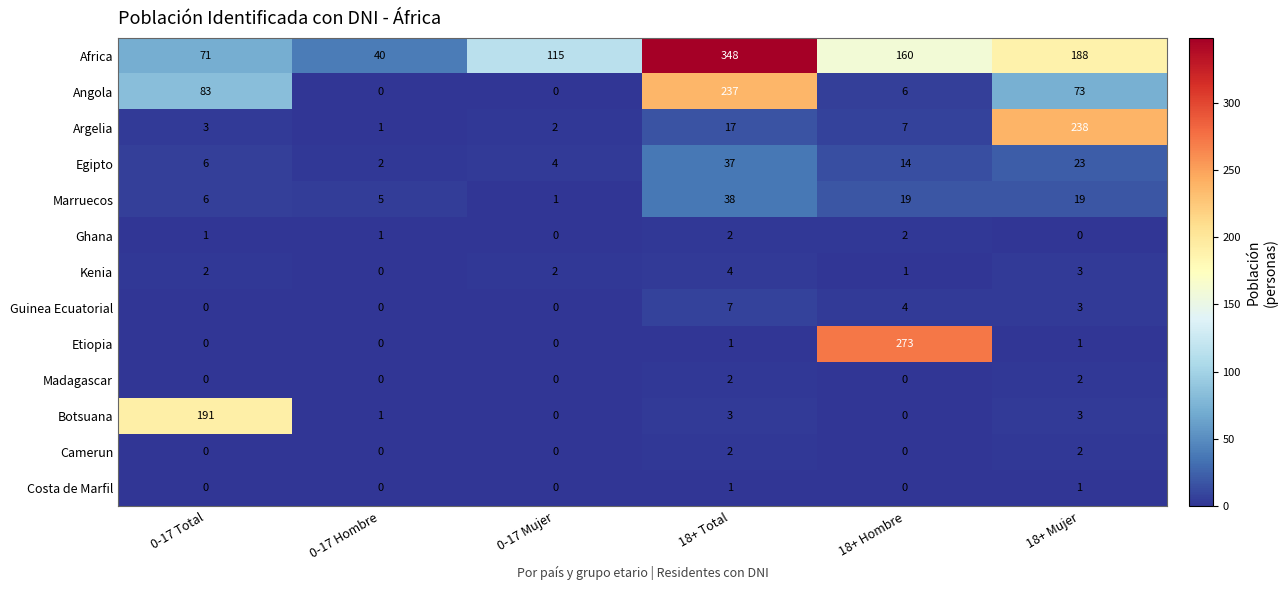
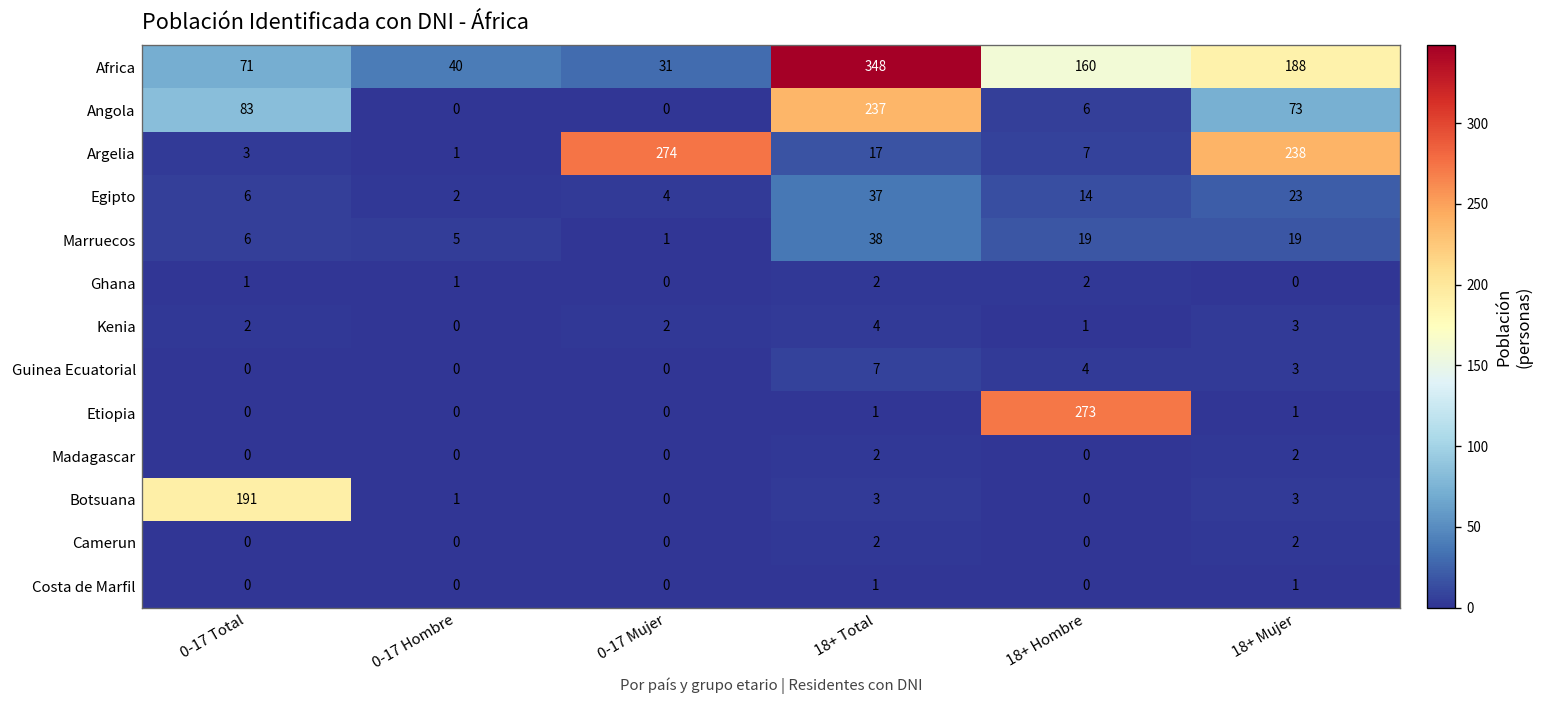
  {
    "Africa": {
      "0-17 Total": 71,
      "0-17 Hombre": 40,
-     "0-17 Mujer": 115,
+     "0-17 Mujer": 31,
      "18+ Total": 348,
      "18+ Hombre": 160,
      "18+ Mujer": 188
    },
    "Angola": {
      "0-17 Total": 83,
      "0-17 Hombre": 0,
      "0-17 Mujer": 0,
      "18+ Total": 237,
      "18+ Hombre": 6,
      "18+ Mujer": 73
    },
    "Argelia": {
      "0-17 Total": 3,
      "0-17 Hombre": 1,
-     "0-17 Mujer": 2,
+     "0-17 Mujer": 274,
      "18+ Total": 17,
      "18+ Hombre": 7,
      "18+ Mujer": 238
    },
    "Egipto": {
      "0-17 Total": 6,
      "0-17 Hombre": 2,
      "0-17 Mujer": 4,
      "18+ Total": 37,
      "18+ Hombre": 14,
      "18+ Mujer": 23
    },
    "Marruecos": {
      "0-17 Total": 6,
      "0-17 Hombre": 5,
      "0-17 Mujer": 1,
      "18+ Total": 38,
      "18+ Hombre": 19,
      "18+ Mujer": 19
    },
    "Ghana": {
      "0-17 Total": 1,
      "0-17 Hombre": 1,
      "0-17 Mujer": 0,
      "18+ Total": 2,
      "18+ Hombre": 2,
      "18+ Mujer": 0
    },
    "Kenia": {
      "0-17 Total": 2,
      "0-17 Hombre": 0,
      "0-17 Mujer": 2,
      "18+ Total": 4,
      "18+ Hombre": 1,
      "18+ Mujer": 3
    },
    "Guinea Ecuatorial": {
      "0-17 Total": 0,
      "0-17 Hombre": 0,
      "0-17 Mujer": 0,
      "18+ Total": 7,
      "18+ Hombre": 4,
      "18+ Mujer": 3
    },
    "Etiopia": {
      "0-17 Total": 0,
      "0-17 Hombre": 0,
      "0-17 Mujer": 0,
      "18+ Total": 1,
      "18+ Hombre": 273,
      "18+ Mujer": 1
    },
    "Madagascar": {
      "0-17 Total": 0,
      "0-17 Hombre": 0,
      "0-17 Mujer": 0,
      "18+ Total": 2,
      "18+ Hombre": 0,
      "18+ Mujer": 2
    },
    "Botsuana": {
      "0-17 Total": 191,
      "0-17 Hombre": 1,
      "0-17 Mujer": 0,
      "18+ Total": 3,
      "18+ Hombre": 0,
      "18+ Mujer": 3
    },
    "Camerun": {
      "0-17 Total": 0,
      "0-17 Hombre": 0,
      "0-17 Mujer": 0,
      "18+ Total": 2,
      "18+ Hombre": 0,
      "18+ Mujer": 2
    },
    "Costa de Marfil": {
      "0-17 Total": 0,
      "0-17 Hombre": 0,
      "0-17 Mujer": 0,
      "18+ Total": 1,
      "18+ Hombre": 0,
      "18+ Mujer": 1
    }
  }
